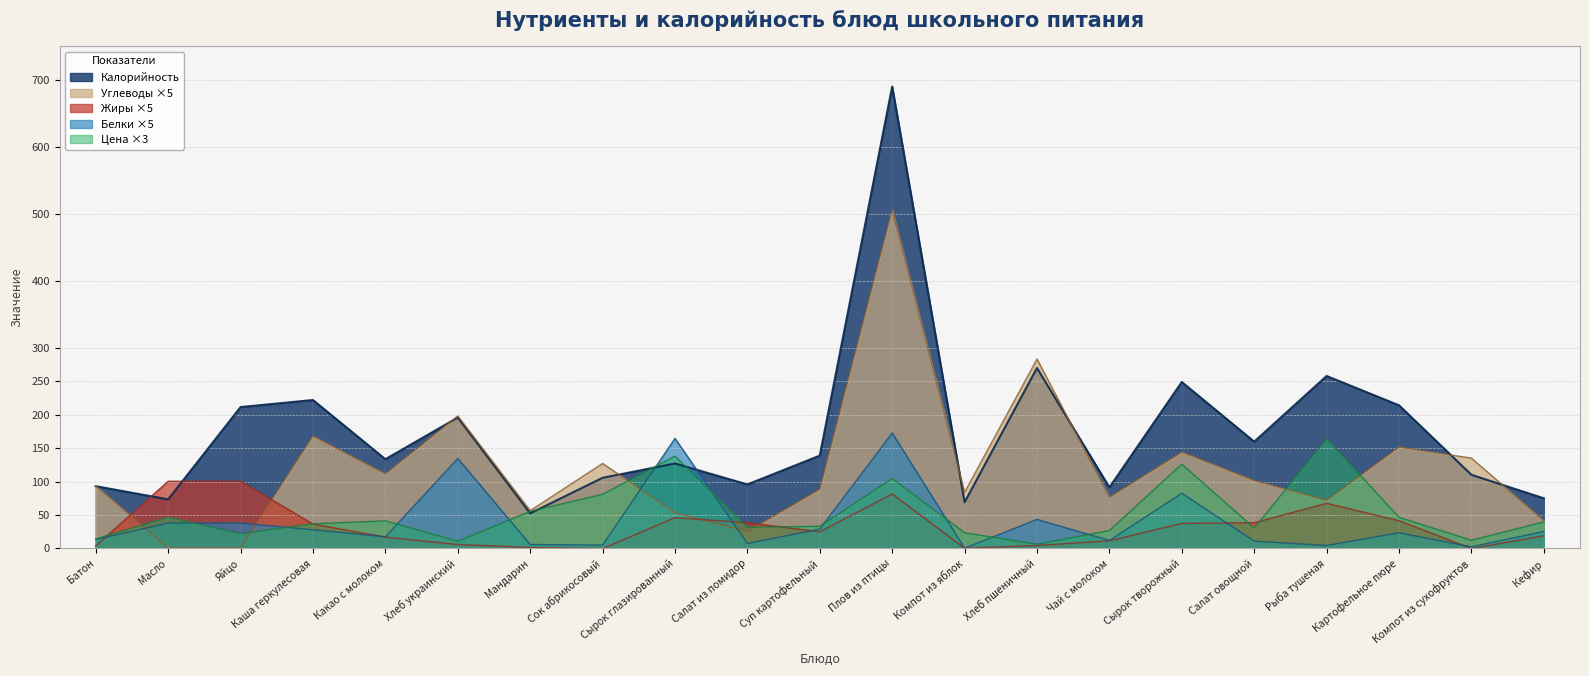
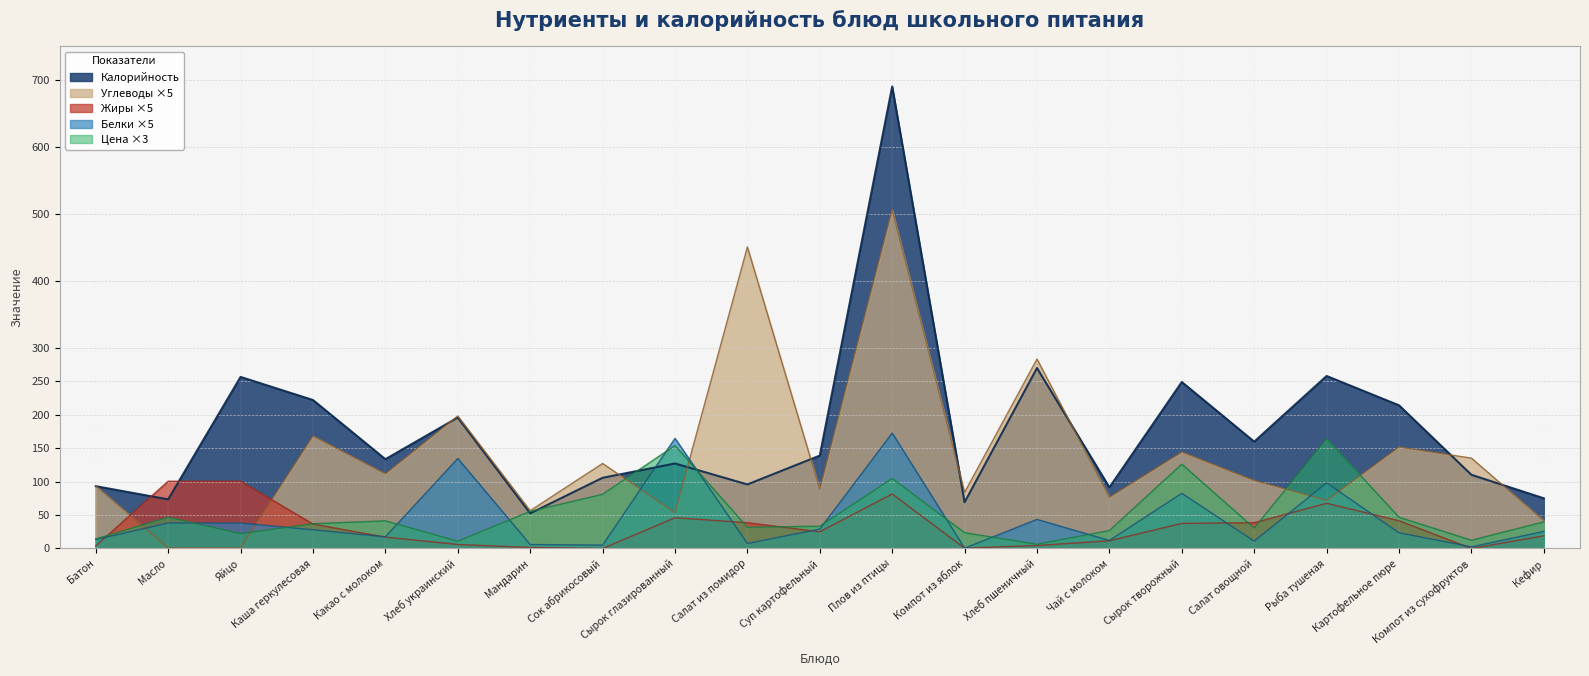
  {
    "Калорийность": {
      "Масло": 70,
-     "Яйцо": 210,
+     "Яйцо": 260,
      "Каша геркулесовая": 220,
      "Какао с молоком": 130,
      "Сок абрикосовый": 110,
      "Сырок глазированный": 130,
      "Салат из помидор": 100,
      "Суп картофельный": 140,
      "Плов из птицы": 690,
      "Компот из яблок": 70,
      "Хлеб пшеничный": 270,
      "Чай с молоком": 90,
      "Сырок творожный": 250,
      "Салат овощной": 160,
      "Рыба тушеная": 260,
      "Картофельное пюре": 210,
      "Компот из сухофруктов": 110,
      "Кефир": 80
    },
    "Углеводы ×5": {
      "Масло": 0,
      "Яйцо": 0,
      "Каша геркулесовая": 170,
      "Какао с молоком": 110,
      "Сок абрикосовый": 130,
      "Сырок глазированный": 50,
-     "Салат из помидор": 30,
+     "Салат из помидор": 450,
      "Суп картофельный": 90,
      "Плов из птицы": 510,
      "Компот из яблок": 80,
      "Хлеб пшеничный": 280,
      "Чай с молоком": 80,
      "Сырок творожный": 140,
      "Салат овощной": 100,
      "Рыба тушеная": 70,
      "Картофельное пюре": 150,
      "Компот из сухофруктов": 140
    },
    "Жиры ×5": {
      "Батон": 0,
      "Масло": 100,
      "Яйцо": 100,
      "Хлеб украинский": 10,
      "Мандарин": 0,
      "Сок абрикосовый": 0,
      "Сырок глазированный": 50,
      "Салат из помидор": 40,
      "Суп картофельный": 30,
      "Плов из птицы": 80,
      "Сырок творожный": 40,
      "Салат овощной": 40,
      "Рыба тушеная": 70,
      "Картофельное пюре": 40,
      "Кефир": 20
    },
    "Белки ×5": {
      "Масло": 40,
      "Яйцо": 40,
      "Каша геркулесовая": 30,
      "Хлеб украинский": 130,
      "Мандарин": 10,
      "Сок абрикосовый": 10,
      "Сырок глазированный": 160,
      "Салат из помидор": 10,
      "Суп картофельный": 30,
      "Плов из птицы": 170,
      "Хлеб пшеничный": 40,
      "Сырок творожный": 80,
      "Салат овощной": 10,
-     "Рыба тушеная": 0,
+     "Рыба тушеная": 100,
      "Картофельное пюре": 20,
      "Кефир": 30
    },
    "Цена ×3": {
      "Масло": 50,
      "Яйцо": 20,
      "Какао с молоком": 40,
      "Хлеб украинский": 10,
      "Сок абрикосовый": 80,
-     "Сырок глазированный": 140,
+     "Сырок глазированный": 150,
      "Салат из помидор": 30,
      "Суп картофельный": 30,
      "Плов из птицы": 100,
      "Компот из яблок": 20,
      "Чай с молоком": 30,
      "Сырок творожный": 130,
      "Салат овощной": 30,
      "Рыба тушеная": 160,
      "Картофельное пюре": 50,
      "Компот из сухофруктов": 10
    }
  }
